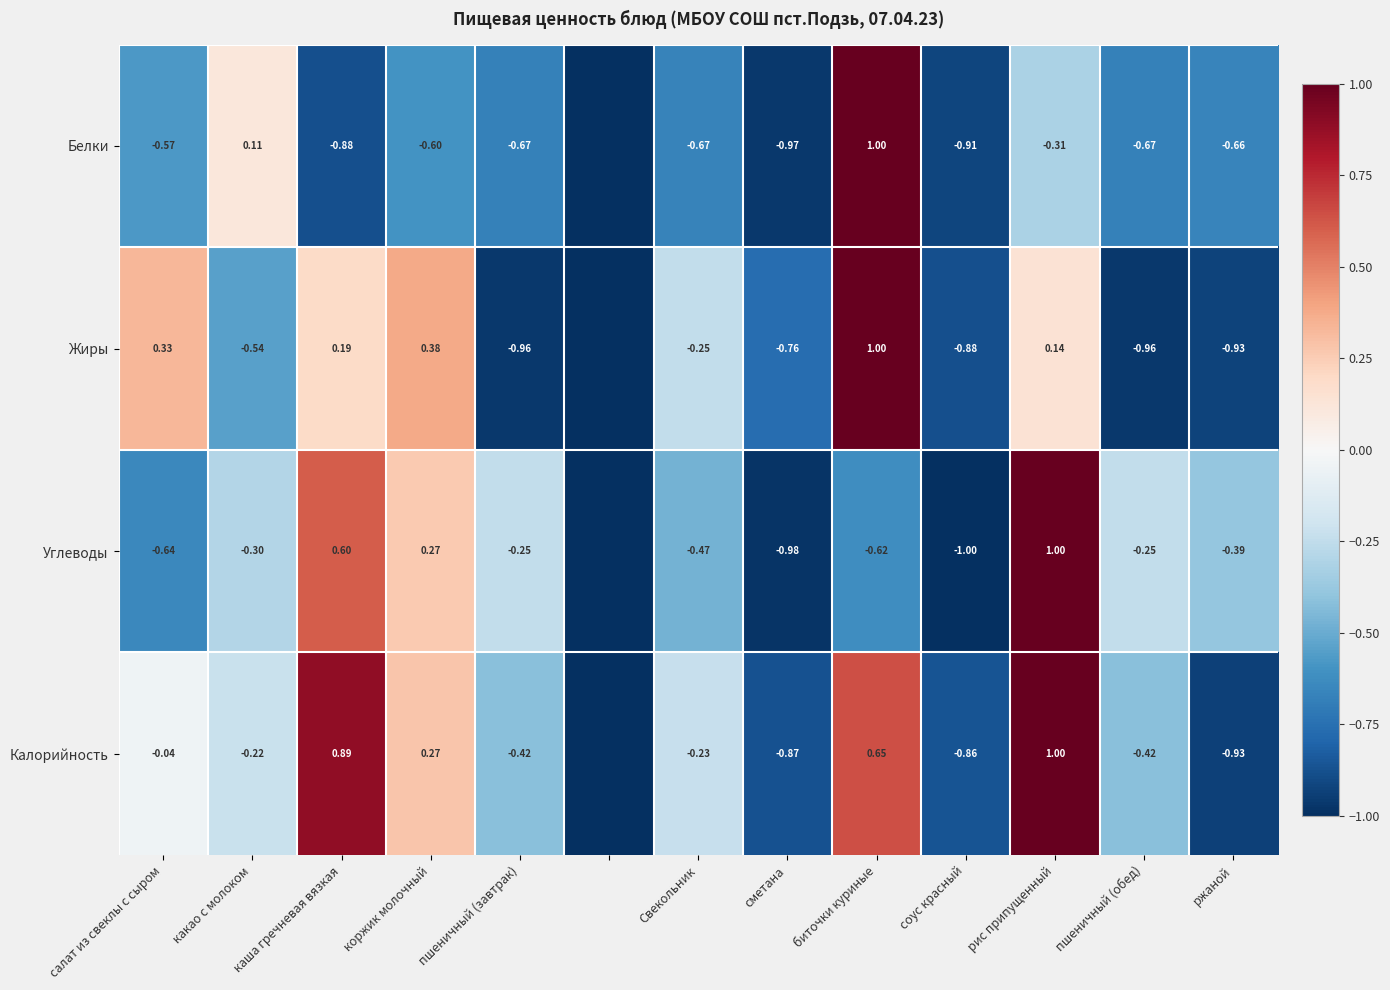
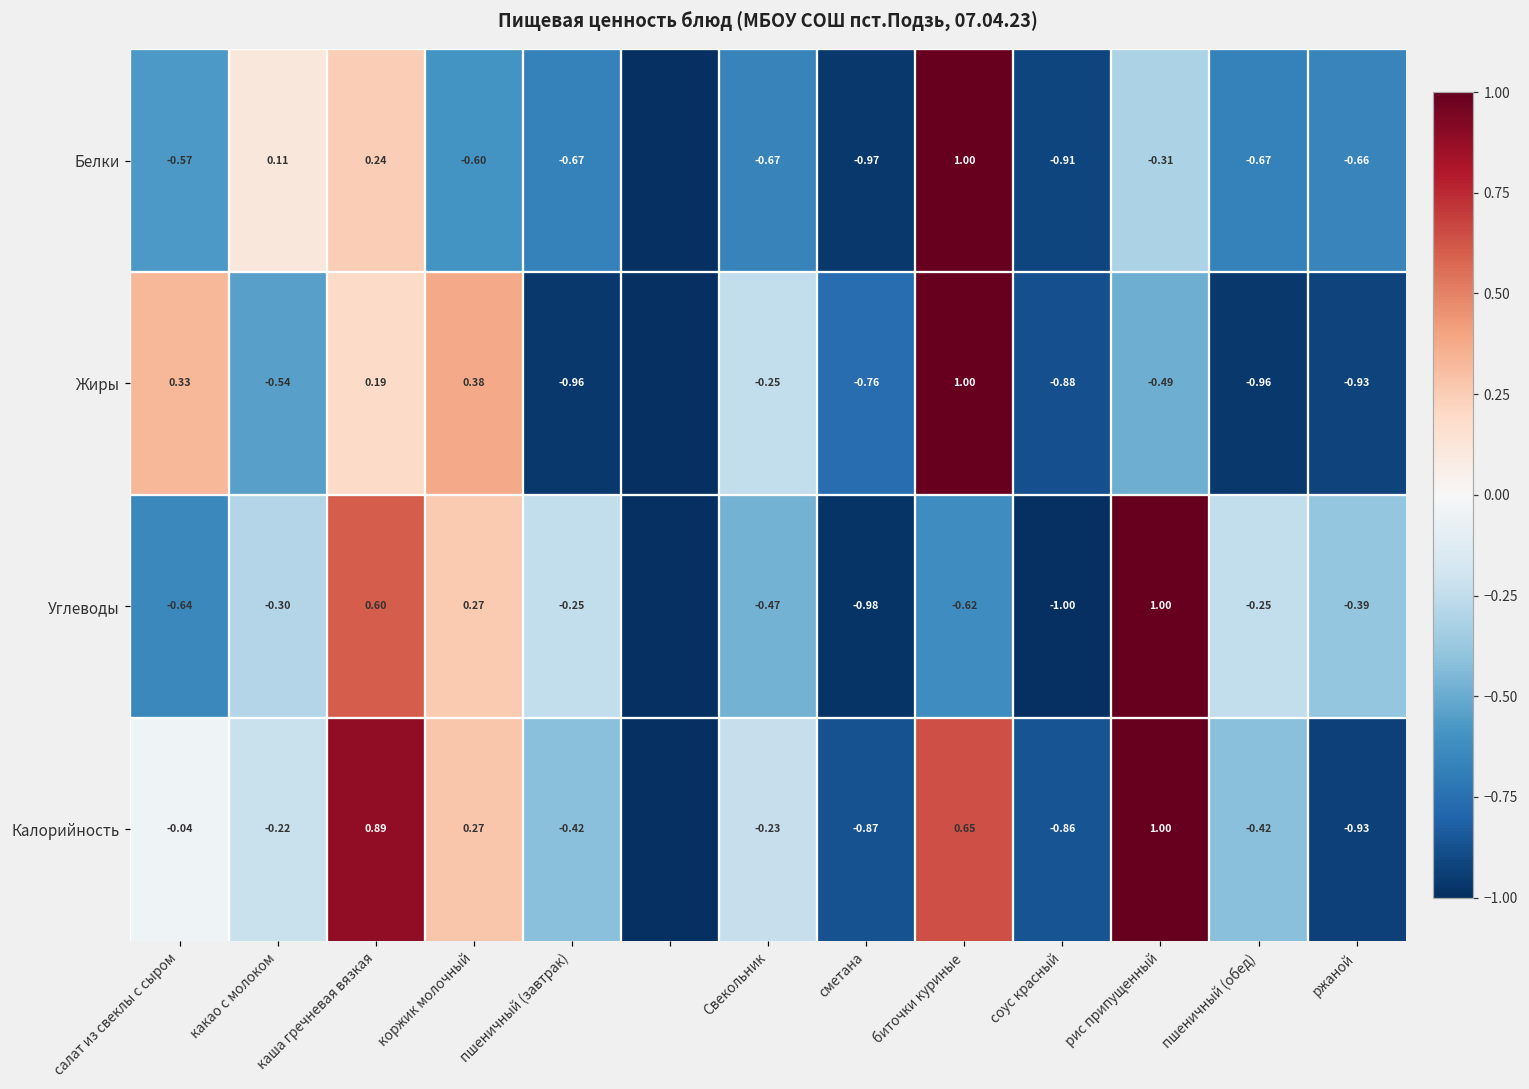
  {
    "Белки": {
      "салат из свеклы с сыром": -0.57,
      "какао с молоком": 0.11,
-     "каша гречневая вязкая": -0.88,
+     "каша гречневая вязкая": 0.24,
      "коржик молочный": -0.60,
      "пшеничный (завтрак)": -0.67,
      "Свекольник": -0.67,
      "сметана": -0.97,
      "биточки куриные": 1.00,
      "соус красный": -0.91,
      "рис припущенный": -0.31,
      "пшеничный (обед)": -0.67,
      "ржаной": -0.66
    },
    "Жиры": {
      "салат из свеклы с сыром": 0.33,
      "какао с молоком": -0.54,
      "каша гречневая вязкая": 0.19,
      "коржик молочный": 0.38,
      "пшеничный (завтрак)": -0.96,
      "Свекольник": -0.25,
      "сметана": -0.76,
      "биточки куриные": 1.00,
      "соус красный": -0.88,
-     "рис припущенный": 0.14,
+     "рис припущенный": -0.49,
      "пшеничный (обед)": -0.96,
      "ржаной": -0.93
    },
    "Углеводы": {
      "салат из свеклы с сыром": -0.64,
      "какао с молоком": -0.30,
      "каша гречневая вязкая": 0.60,
      "коржик молочный": 0.27,
      "пшеничный (завтрак)": -0.25,
      "Свекольник": -0.47,
      "сметана": -0.98,
      "биточки куриные": -0.62,
      "соус красный": -1.00,
      "рис припущенный": 1.00,
      "пшеничный (обед)": -0.25,
      "ржаной": -0.39
    },
    "Калорийность": {
      "салат из свеклы с сыром": -0.04,
      "какао с молоком": -0.22,
      "каша гречневая вязкая": 0.89,
      "коржик молочный": 0.27,
      "пшеничный (завтрак)": -0.42,
      "Свекольник": -0.23,
      "сметана": -0.87,
      "биточки куриные": 0.65,
      "соус красный": -0.86,
      "рис припущенный": 1.00,
      "пшеничный (обед)": -0.42,
      "ржаной": -0.93
    }
  }
